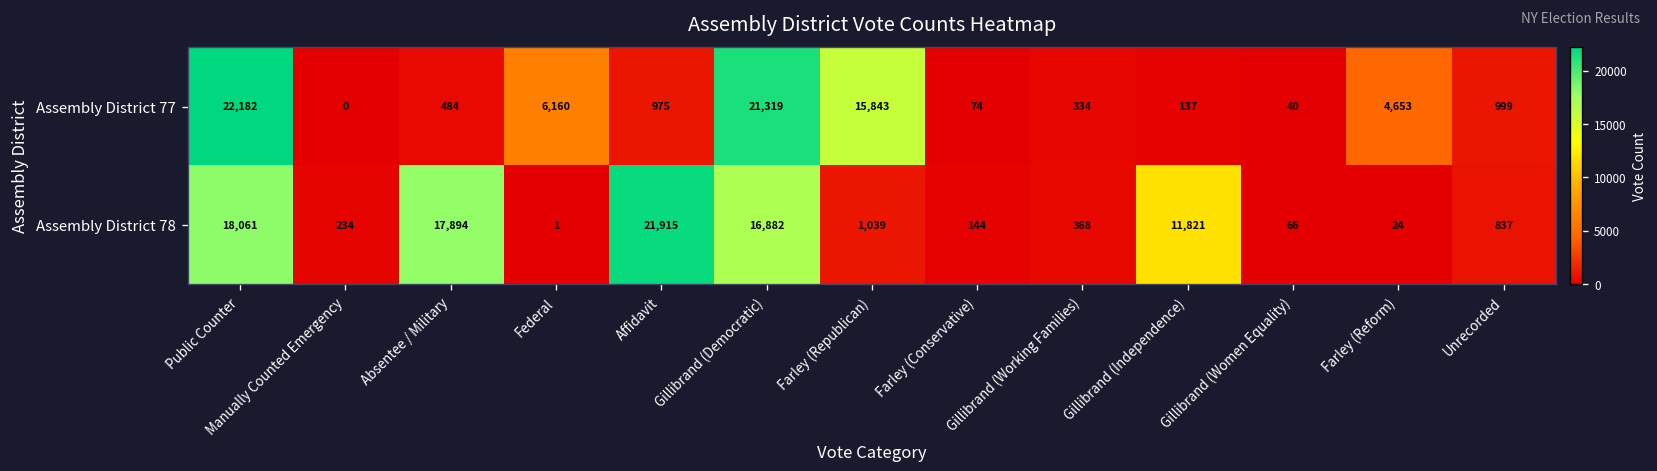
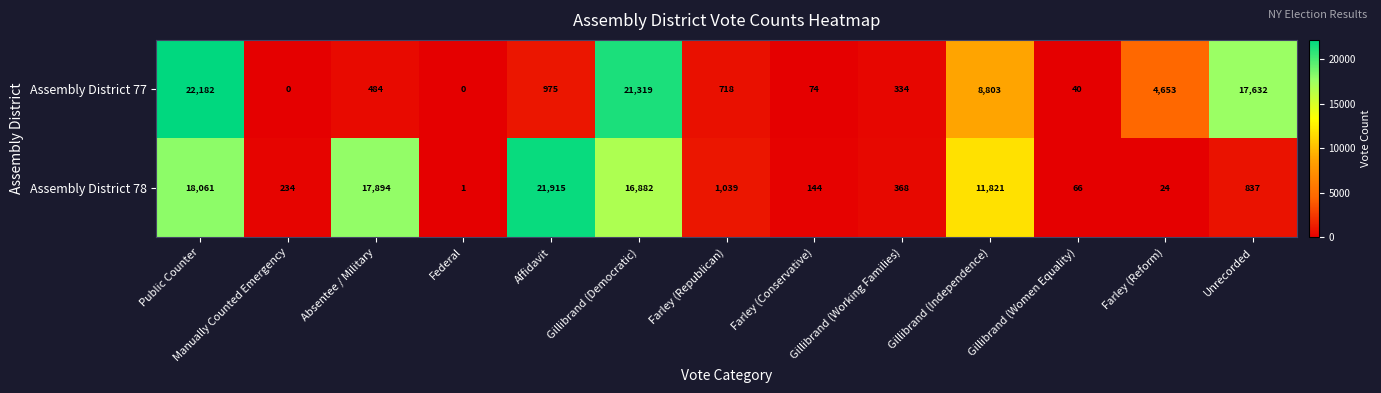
  {
    "Assembly District 77": {
      "Public Counter": "22,182",
      "Manually Counted Emergency": "0",
      "Absentee / Military": "484",
-     "Federal": "6,160",
+     "Federal": "0",
      "Affidavit": "975",
      "Gillibrand (Democratic)": "21,319",
-     "Farley (Republican)": "15,843",
+     "Farley (Republican)": "718",
      "Farley (Conservative)": "74",
      "Gillibrand (Working Families)": "334",
-     "Gillibrand (Independence)": "137",
+     "Gillibrand (Independence)": "8,803",
      "Gillibrand (Women Equality)": "40",
      "Farley (Reform)": "4,653",
-     "Unrecorded": "999"
+     "Unrecorded": "17,632"
    },
    "Assembly District 78": {
      "Public Counter": "18,061",
      "Manually Counted Emergency": "234",
      "Absentee / Military": "17,894",
      "Federal": "1",
      "Affidavit": "21,915",
      "Gillibrand (Democratic)": "16,882",
      "Farley (Republican)": "1,039",
      "Farley (Conservative)": "144",
      "Gillibrand (Working Families)": "368",
      "Gillibrand (Independence)": "11,821",
      "Gillibrand (Women Equality)": "66",
      "Farley (Reform)": "24",
      "Unrecorded": "837"
    }
  }
